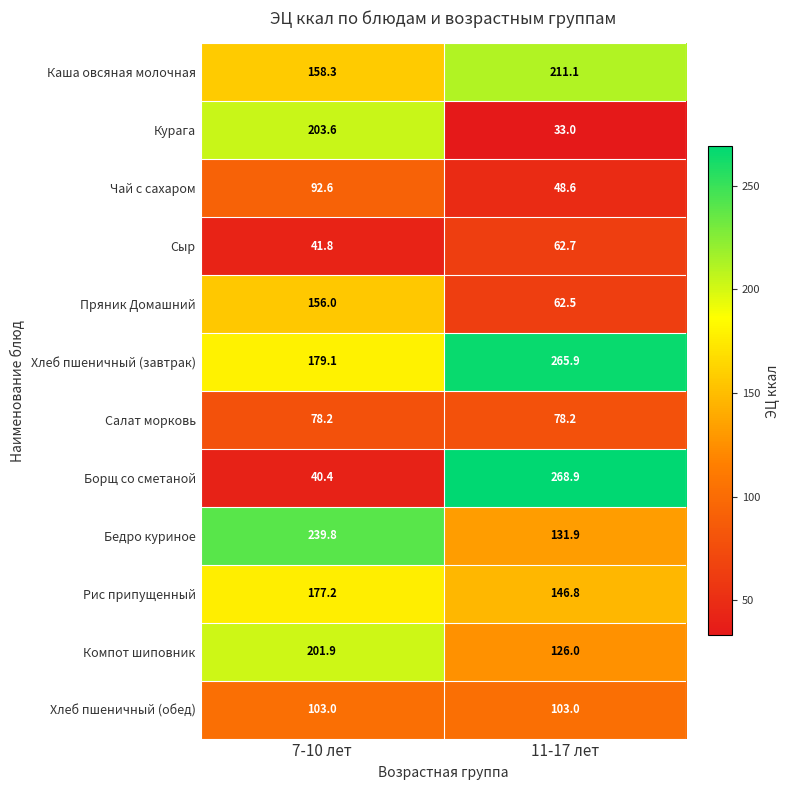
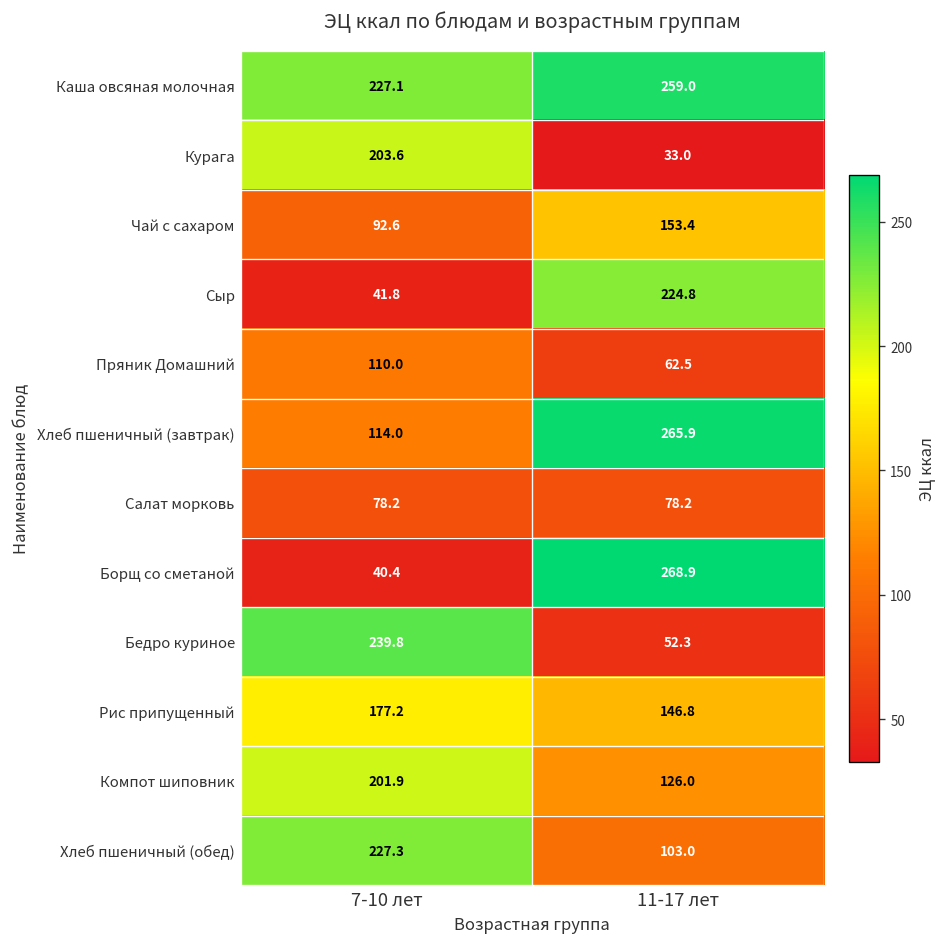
  {
    "Каша овсяная молочная": {
-     "7-10 лет": 158.3,
-     "11-17 лет": 211.1
+     "7-10 лет": 227.1,
+     "11-17 лет": 259.0
    },
    "Курага": {
      "7-10 лет": 203.6,
      "11-17 лет": 33.0
    },
    "Чай с сахаром": {
      "7-10 лет": 92.6,
-     "11-17 лет": 48.6
+     "11-17 лет": 153.4
    },
    "Сыр": {
      "7-10 лет": 41.8,
-     "11-17 лет": 62.7
+     "11-17 лет": 224.8
    },
    "Пряник Домашний": {
-     "7-10 лет": 156.0,
+     "7-10 лет": 110.0,
      "11-17 лет": 62.5
    },
    "Хлеб пшеничный (завтрак)": {
-     "7-10 лет": 179.1,
+     "7-10 лет": 114.0,
      "11-17 лет": 265.9
    },
    "Салат морковь": {
      "7-10 лет": 78.2,
      "11-17 лет": 78.2
    },
    "Борщ со сметаной": {
      "7-10 лет": 40.4,
      "11-17 лет": 268.9
    },
    "Бедро куриное": {
      "7-10 лет": 239.8,
-     "11-17 лет": 131.9
+     "11-17 лет": 52.3
    },
    "Рис припущенный": {
      "7-10 лет": 177.2,
      "11-17 лет": 146.8
    },
    "Компот шиповник": {
      "7-10 лет": 201.9,
      "11-17 лет": 126.0
    },
    "Хлеб пшеничный (обед)": {
-     "7-10 лет": 103.0,
+     "7-10 лет": 227.3,
      "11-17 лет": 103.0
    }
  }
